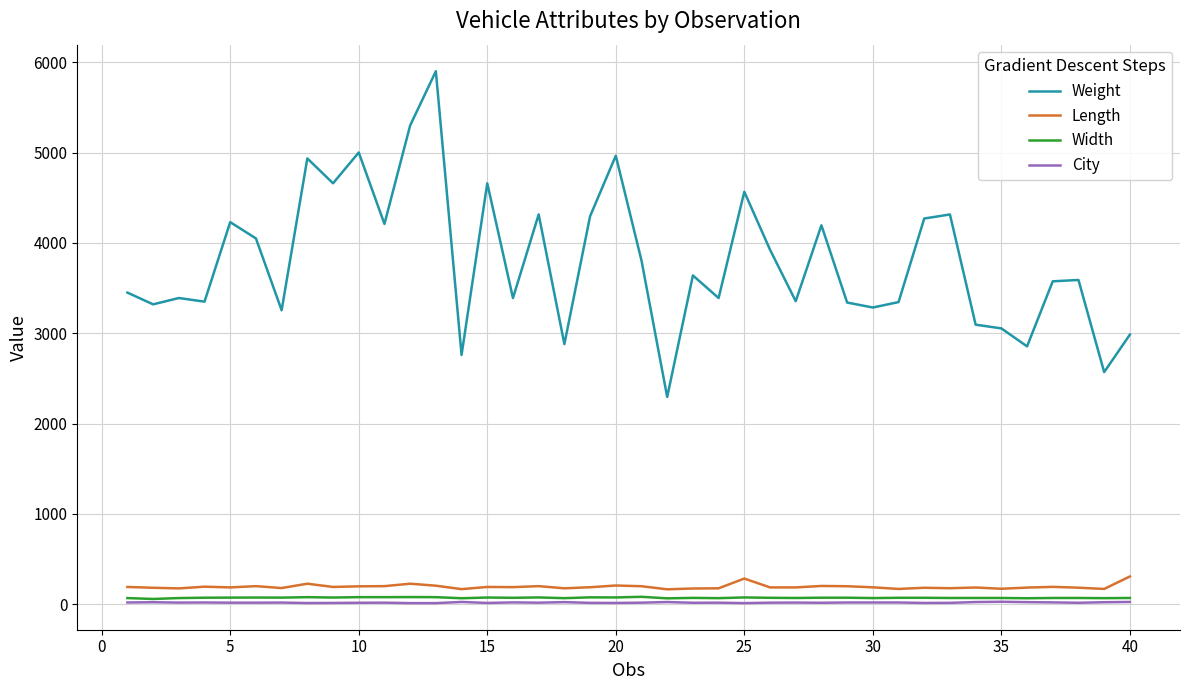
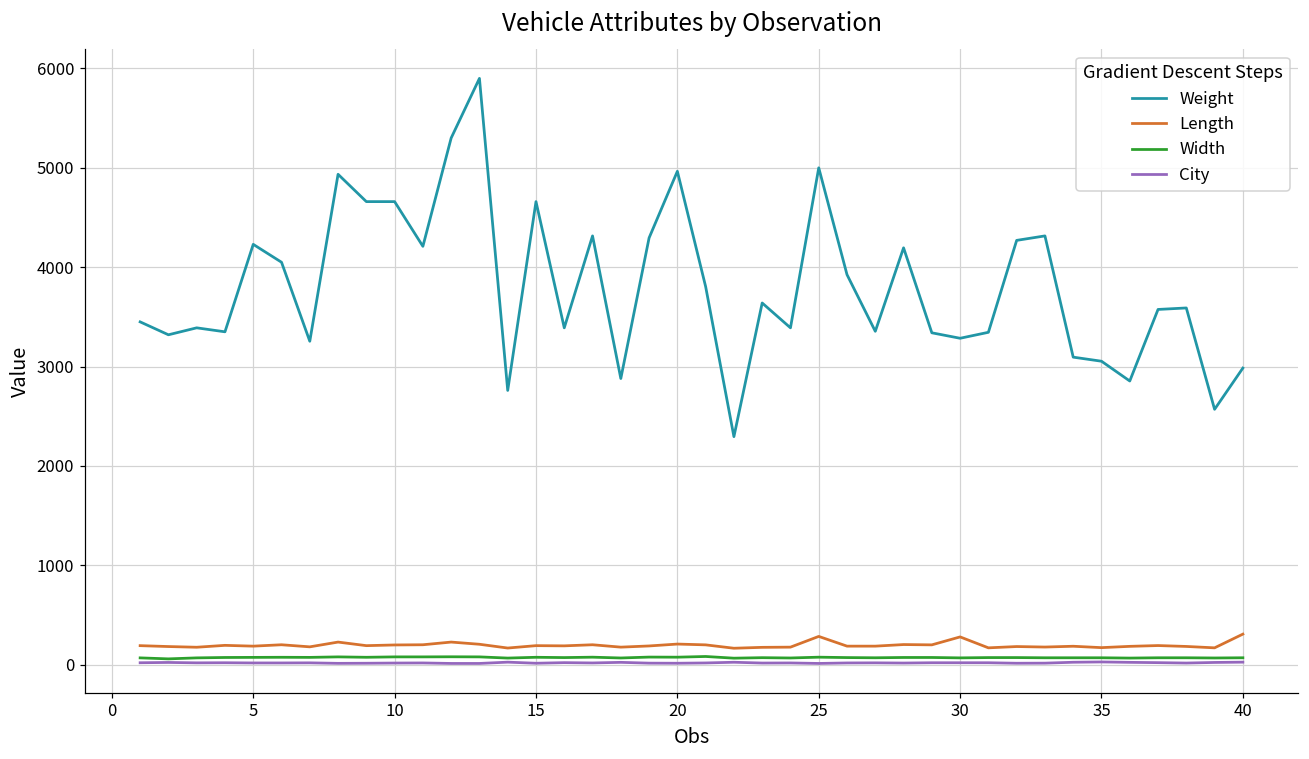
  {
    "Weight": {
      "5": 4200,
-     "10": 5000,
+     "10": 4700,
      "15": 4700,
      "20": 5000,
-     "25": 4600,
+     "25": 5000,
      "30": 3300,
      "35": 3100,
      "40": 3000
    },
    "Length": {
      "5": 200,
      "10": 200,
      "15": 200,
      "20": 200,
      "25": 300,
-     "30": 200,
+     "30": 300,
      "35": 200,
      "40": 300
    },
    "Width": {
      "5": 100,
      "10": 100,
      "15": 100,
      "20": 100,
      "25": 100,
      "30": 100,
      "35": 100,
      "40": 100
    },
    "City": {
      "5": 0,
      "10": 0,
      "15": 0,
      "20": 0,
      "25": 0,
      "30": 0,
      "35": 0,
      "40": 0
    }
  }
